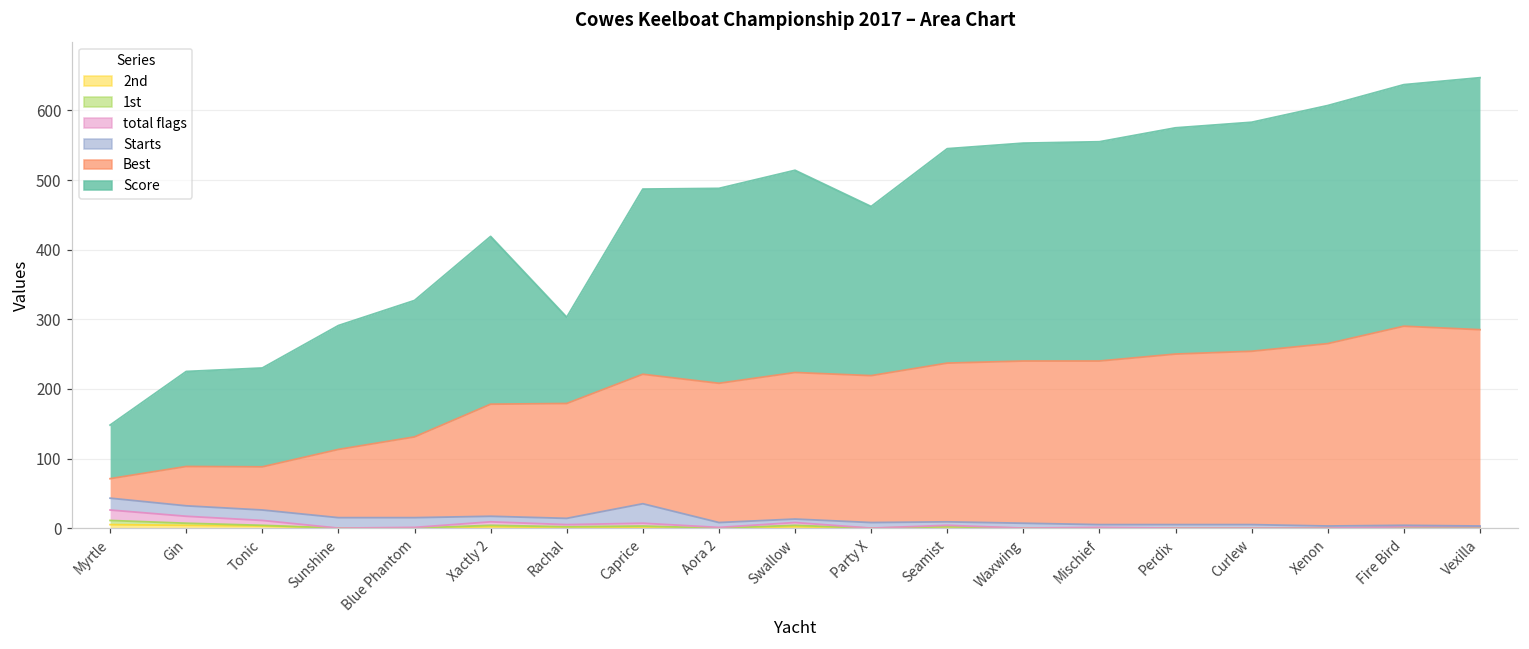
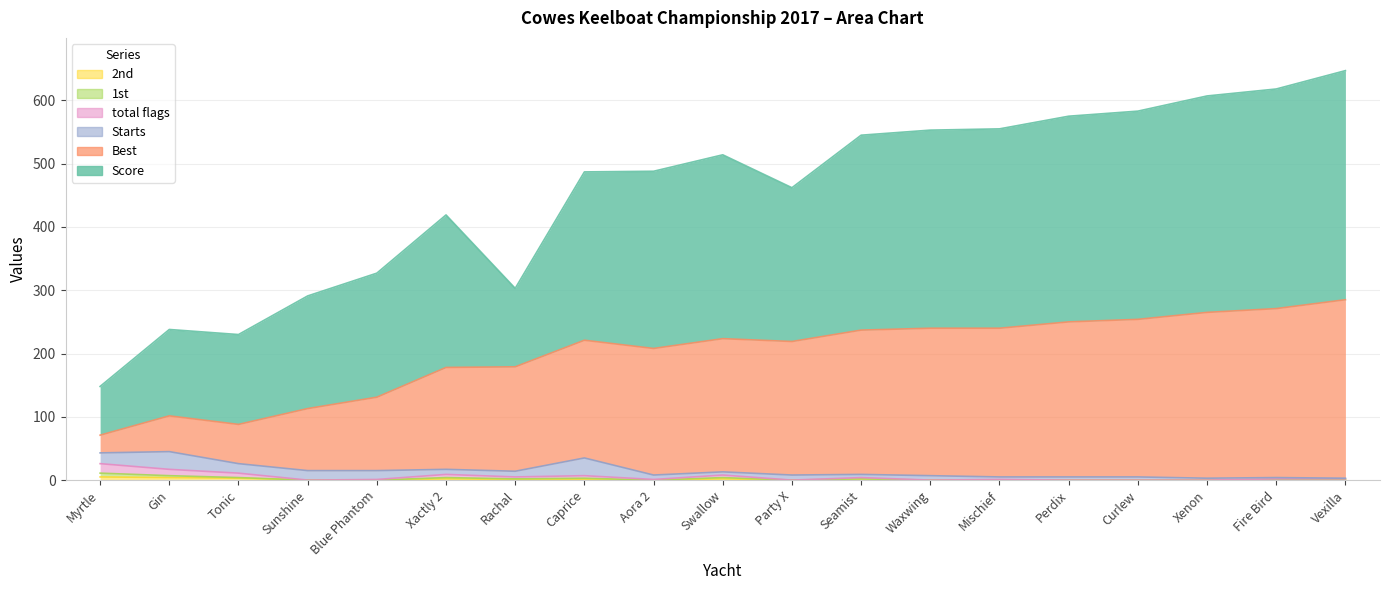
  {
    "2nd": {
      "Myrtle": 10
    },
    "1st": {
      "Myrtle": 10
    },
    "total flags": {
      "Myrtle": 20,
      "Gin": 10,
      "Tonic": 10,
      "Xactly 2": 10,
      "Swallow": 0
    },
    "Starts": {
      "Myrtle": 20,
-     "Gin": 20,
+     "Gin": 30,
      "Tonic": 20,
      "Sunshine": 20,
      "Blue Phantom": 10,
      "Xactly 2": 10,
      "Rachal": 10,
      "Caprice": 30,
      "Aora 2": 10,
      "Swallow": 10,
      "Party X": 10,
      "Seamist": 10,
      "Waxwing": 10,
      "Mischief": 0,
      "Perdix": 10,
      "Curlew": 10
    },
    "Best": {
      "Myrtle": 30,
      "Gin": 60,
      "Tonic": 60,
      "Sunshine": 100,
      "Blue Phantom": 120,
      "Xactly 2": 160,
      "Rachal": 170,
      "Caprice": 190,
      "Aora 2": 200,
      "Swallow": 210,
      "Party X": 210,
      "Seamist": 230,
      "Waxwing": 230,
      "Mischief": 240,
      "Perdix": 250,
      "Curlew": 250,
      "Xenon": 260,
-     "Fire Bird": 290,
+     "Fire Bird": 270,
      "Vexilla": 280
    },
    "Score": {
      "Myrtle": 80,
      "Gin": 140,
      "Tonic": 140,
      "Sunshine": 180,
      "Blue Phantom": 200,
      "Xactly 2": 240,
      "Rachal": 120,
      "Caprice": 270,
      "Aora 2": 280,
      "Swallow": 290,
      "Party X": 240,
      "Seamist": 310,
      "Waxwing": 310,
      "Mischief": 320,
      "Perdix": 330,
      "Curlew": 330,
      "Xenon": 340,
      "Fire Bird": 350,
      "Vexilla": 360
    }
  }
